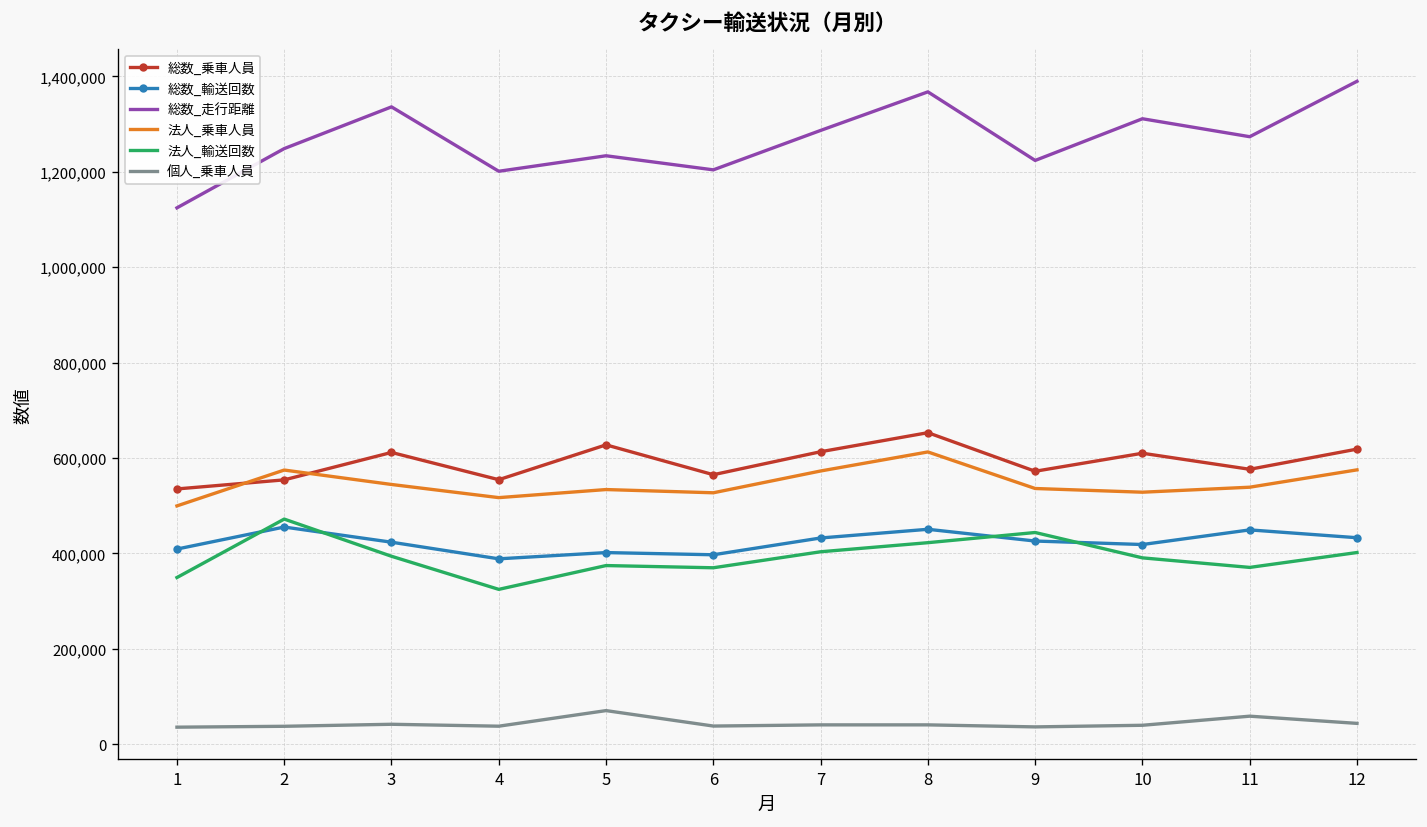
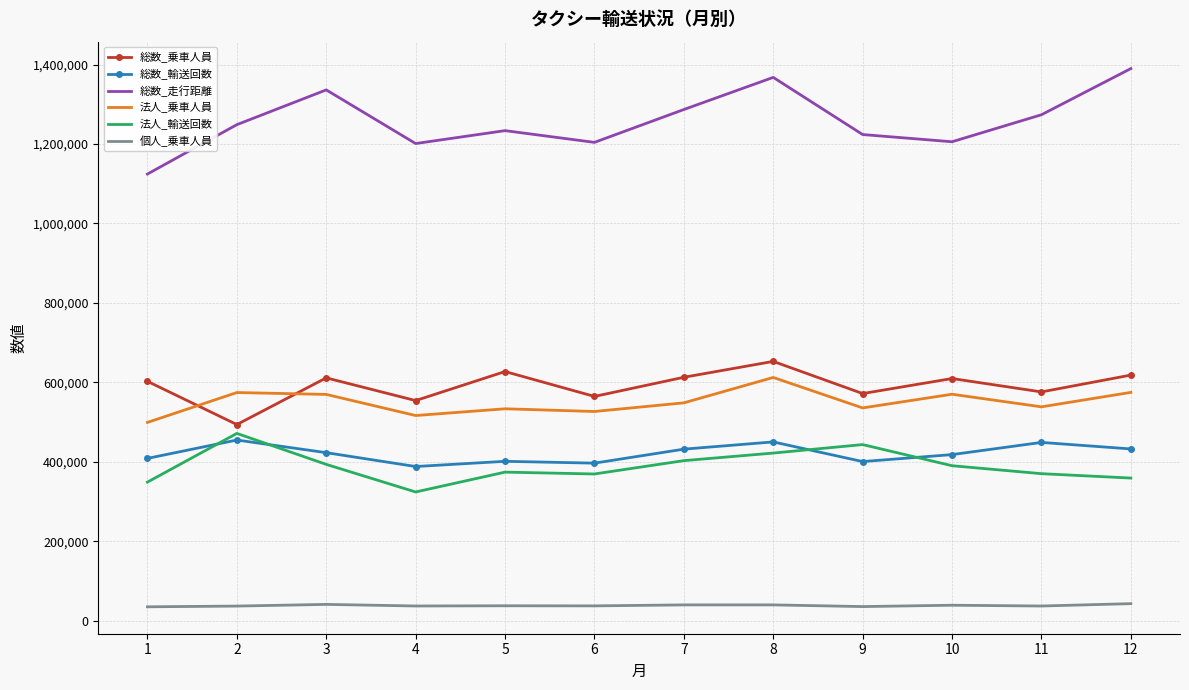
  {
    "総数_乗車人員": {
-     "1": "540,000",
-     "2": "550,000",
+     "1": "600,000",
+     "2": "490,000",
      "3": "610,000",
      "4": "550,000",
      "5": "630,000",
      "6": "560,000",
      "7": "610,000",
      "8": "650,000",
      "9": "570,000",
      "10": "610,000",
      "11": "580,000",
      "12": "620,000"
    },
    "総数_輸送回数": {
      "1": "410,000",
      "2": "460,000",
      "3": "420,000",
      "4": "390,000",
      "5": "400,000",
      "6": "400,000",
      "7": "430,000",
      "8": "450,000",
-     "9": "430,000",
+     "9": "400,000",
      "10": "420,000",
      "11": "450,000",
      "12": "430,000"
    },
    "総数_走行距離": {
      "1": "1,120,000",
      "2": "1,250,000",
      "3": "1,340,000",
      "4": "1,200,000",
      "5": "1,230,000",
      "6": "1,200,000",
      "7": "1,290,000",
      "8": "1,370,000",
      "9": "1,220,000",
-     "10": "1,310,000",
+     "10": "1,210,000",
      "11": "1,270,000",
      "12": "1,390,000"
    },
    "法人_乗車人員": {
      "1": "500,000",
      "2": "570,000",
-     "3": "540,000",
+     "3": "570,000",
      "4": "520,000",
      "5": "530,000",
      "6": "530,000",
-     "7": "570,000",
+     "7": "550,000",
      "8": "610,000",
      "9": "540,000",
-     "10": "530,000",
+     "10": "570,000",
      "11": "540,000",
      "12": "580,000"
    },
    "法人_輸送回数": {
      "1": "350,000",
      "2": "470,000",
      "3": "390,000",
      "4": "320,000",
      "5": "370,000",
      "6": "370,000",
      "7": "400,000",
      "8": "420,000",
      "9": "440,000",
      "10": "390,000",
      "11": "370,000",
-     "12": "400,000"
+     "12": "360,000"
    },
    "個人_乗車人員": {
      "1": "40,000",
      "2": "40,000",
      "3": "40,000",
      "4": "40,000",
-     "5": "70,000",
+     "5": "40,000",
      "6": "40,000",
      "7": "40,000",
      "8": "40,000",
      "9": "40,000",
      "10": "40,000",
-     "11": "60,000",
+     "11": "40,000",
      "12": "40,000"
    }
  }
